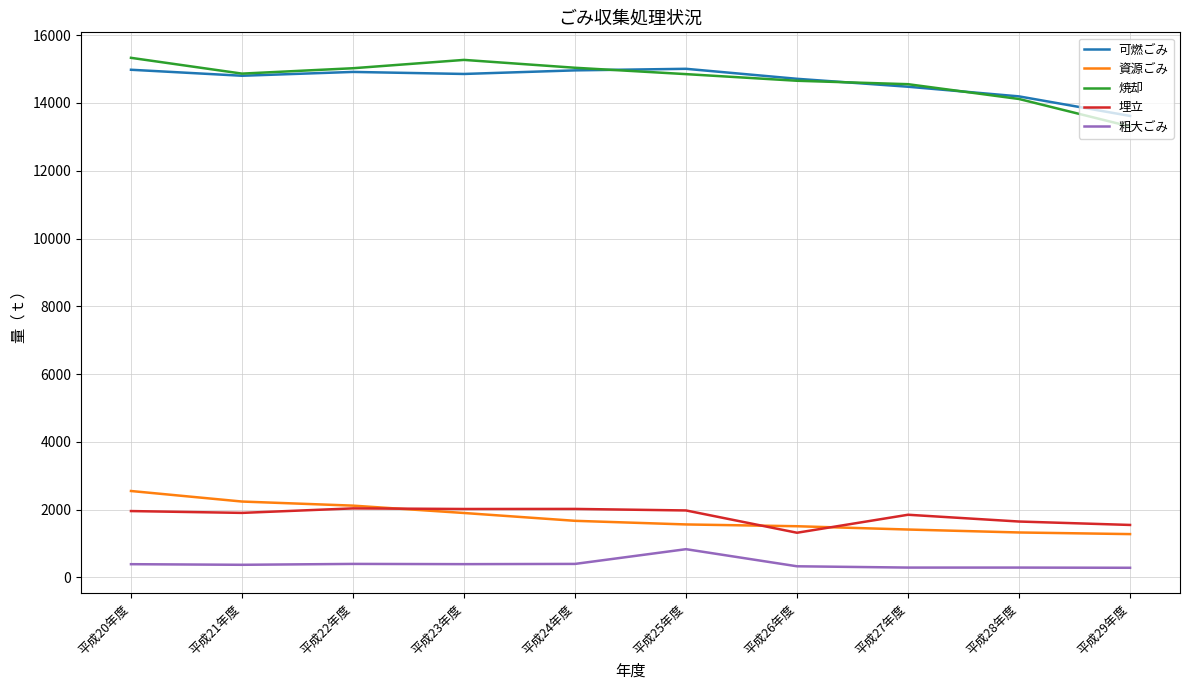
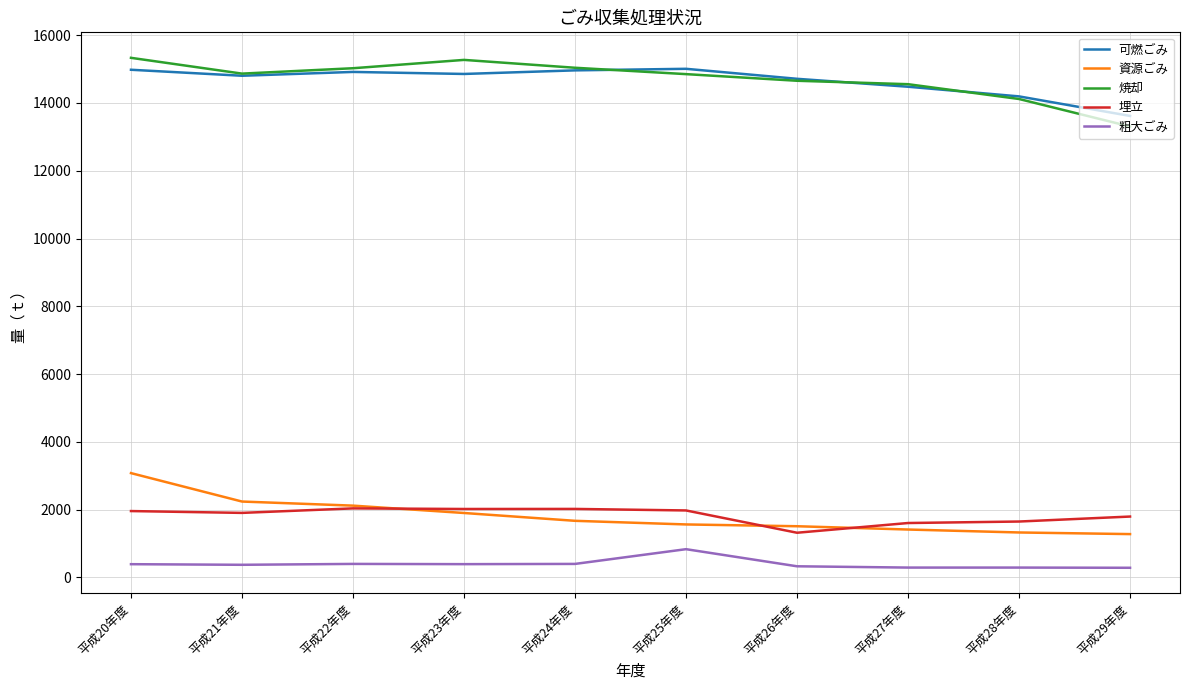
  {
    "可燃ごみ": {
      "平成20年度": 15000,
      "平成22年度": 14900,
      "平成23年度": 14900,
      "平成24年度": 15000,
      "平成25年度": 15000,
      "平成28年度": 14200
    },
    "資源ごみ": {
-     "平成20年度": 2500,
+     "平成20年度": 3100,
      "平成21年度": 2200,
      "平成22年度": 2100,
      "平成23年度": 1900,
      "平成24年度": 1700,
      "平成25年度": 1600,
      "平成26年度": 1500,
      "平成27年度": 1400,
      "平成28年度": 1300,
      "平成29年度": 1300
    },
    "焼却": {
      "平成20年度": 15300,
      "平成22年度": 15000,
      "平成23年度": 15300,
      "平成24年度": 15000,
      "平成25年度": 14900,
      "平成28年度": 14100
    },
    "埋立": {
      "平成20年度": 2000,
      "平成21年度": 1900,
      "平成22年度": 2000,
      "平成23年度": 2000,
      "平成24年度": 2000,
      "平成25年度": 2000,
      "平成26年度": 1300,
-     "平成27年度": 1800,
+     "平成27年度": 1600,
      "平成28年度": 1600,
-     "平成29年度": 1500
+     "平成29年度": 1800
    },
    "粗大ごみ": {
      "平成20年度": 400,
      "平成21年度": 400,
      "平成22年度": 400,
      "平成23年度": 400,
      "平成24年度": 400,
      "平成25年度": 800,
      "平成26年度": 300,
      "平成27年度": 300,
      "平成28年度": 300,
      "平成29年度": 300
    }
  }
